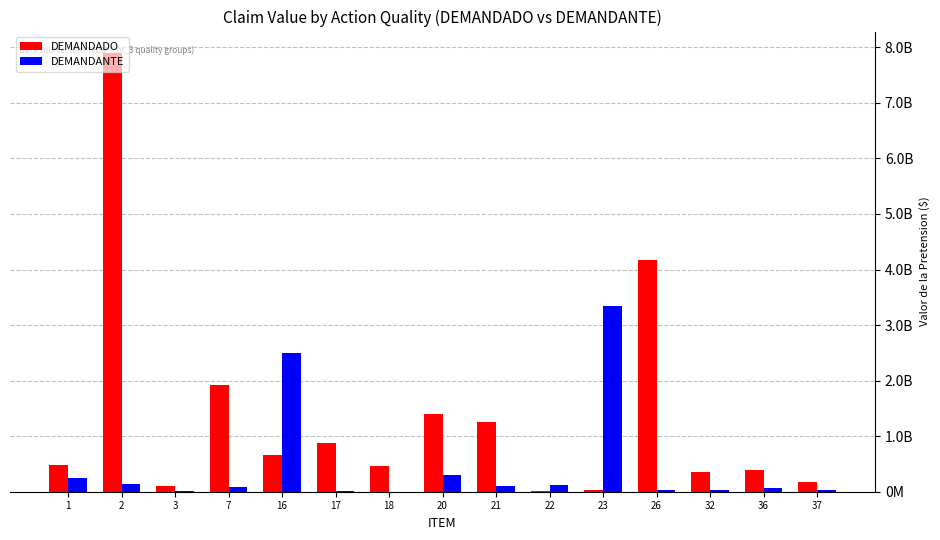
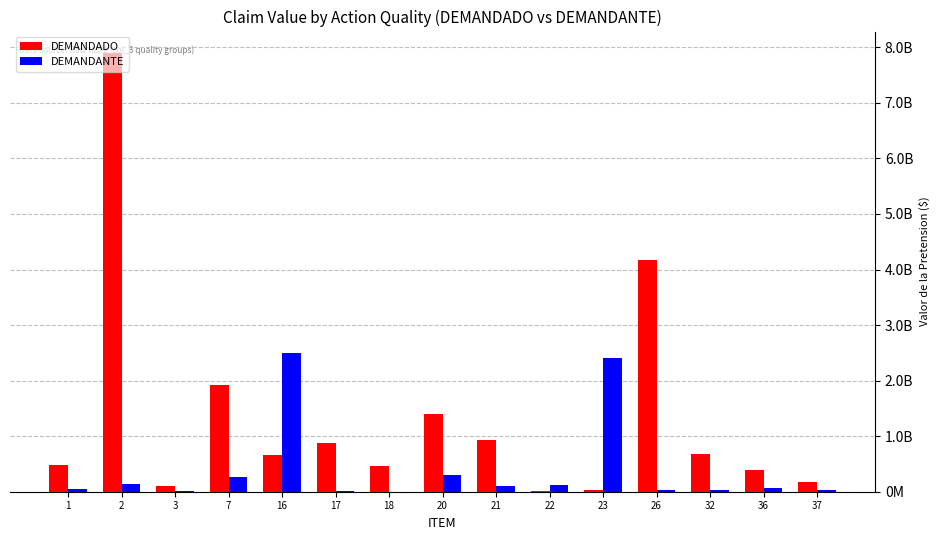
  {
    "DEMANDADO": {
      "1": 500000000,
      "3": 100000000,
      "7": 1900000000,
      "16": 700000000,
      "17": 900000000,
      "18": 500000000,
      "20": 1400000000,
-     "21": 1300000000,
+     "21": 900000000,
      "26": 4200000000,
-     "32": 300000000,
+     "32": 700000000,
      "36": 400000000,
      "37": 200000000
    },
    "DEMANDANTE": {
-     "1": 200000000,
+     "1": 100000000,
      "2": 100000000,
-     "7": 100000000,
+     "7": 300000000,
      "16": 2500000000,
      "20": 300000000,
      "21": 100000000,
      "22": 100000000,
-     "23": 3300000000,
+     "23": 2400000000,
      "36": 100000000
    }
  }
